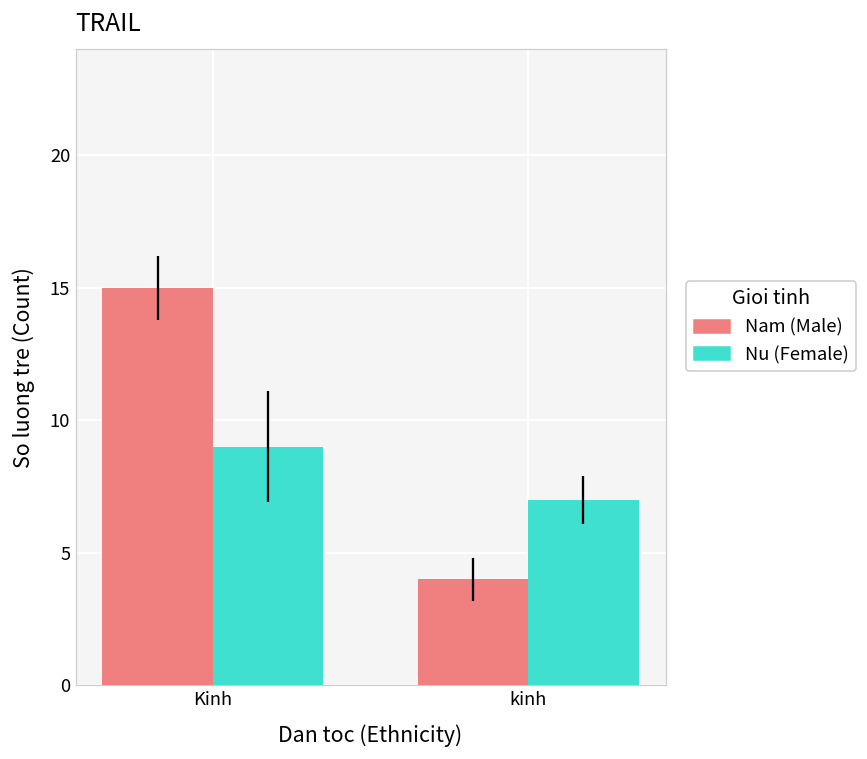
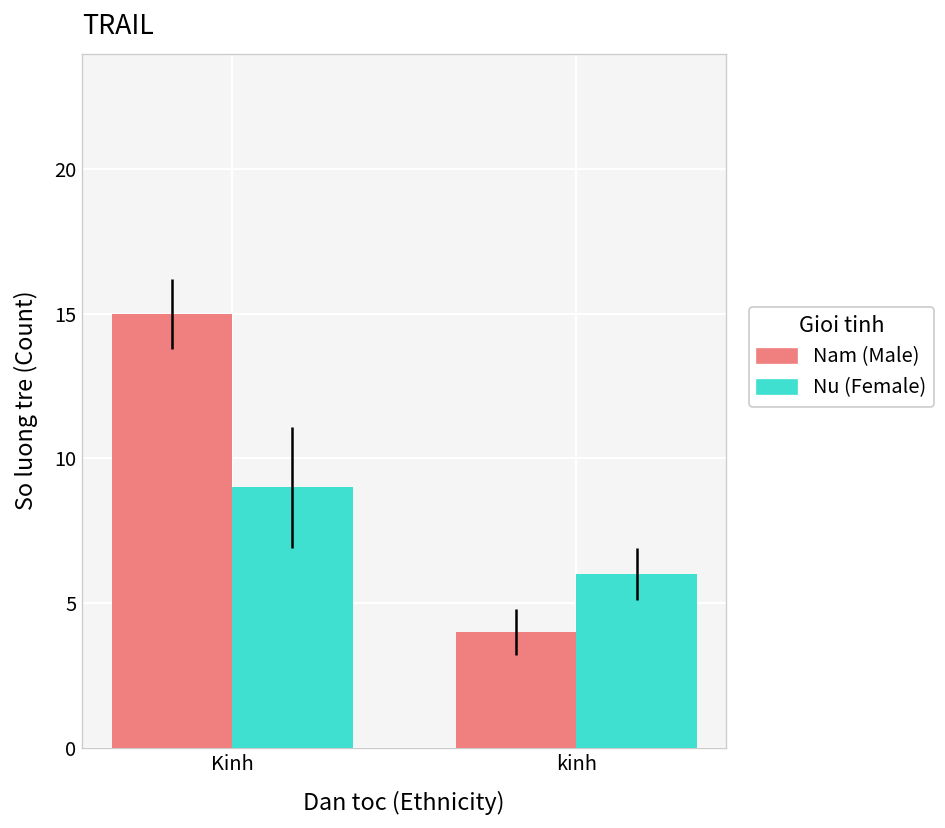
  {
    "Nam (Male)": {
      "Kinh": 15,
      "kinh": 4
    },
    "Nu (Female)": {
      "Kinh": 9,
-     "kinh": 7
+     "kinh": 6
    }
  }
